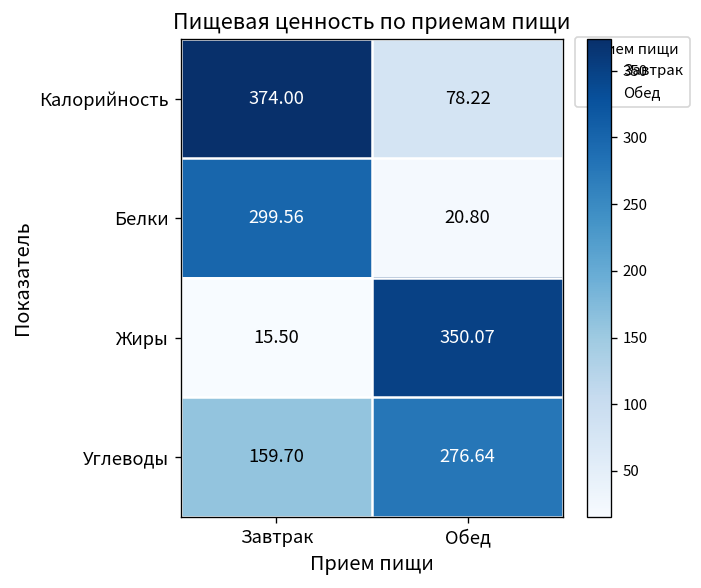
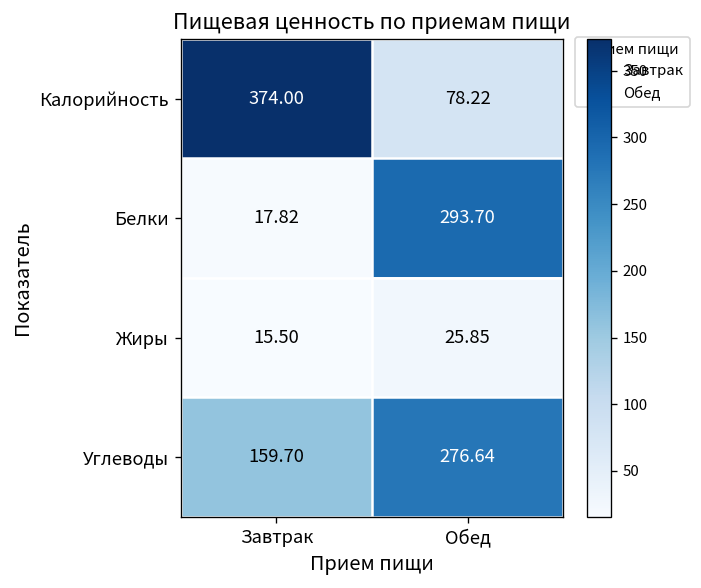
  {
    "Калорийность": {
      "Завтрак": 374.00,
      "Обед": 78.22
    },
    "Белки": {
-     "Завтрак": 299.56,
-     "Обед": 20.80
+     "Завтрак": 17.82,
+     "Обед": 293.70
    },
    "Жиры": {
      "Завтрак": 15.50,
-     "Обед": 350.07
+     "Обед": 25.85
    },
    "Углеводы": {
      "Завтрак": 159.70,
      "Обед": 276.64
    }
  }
